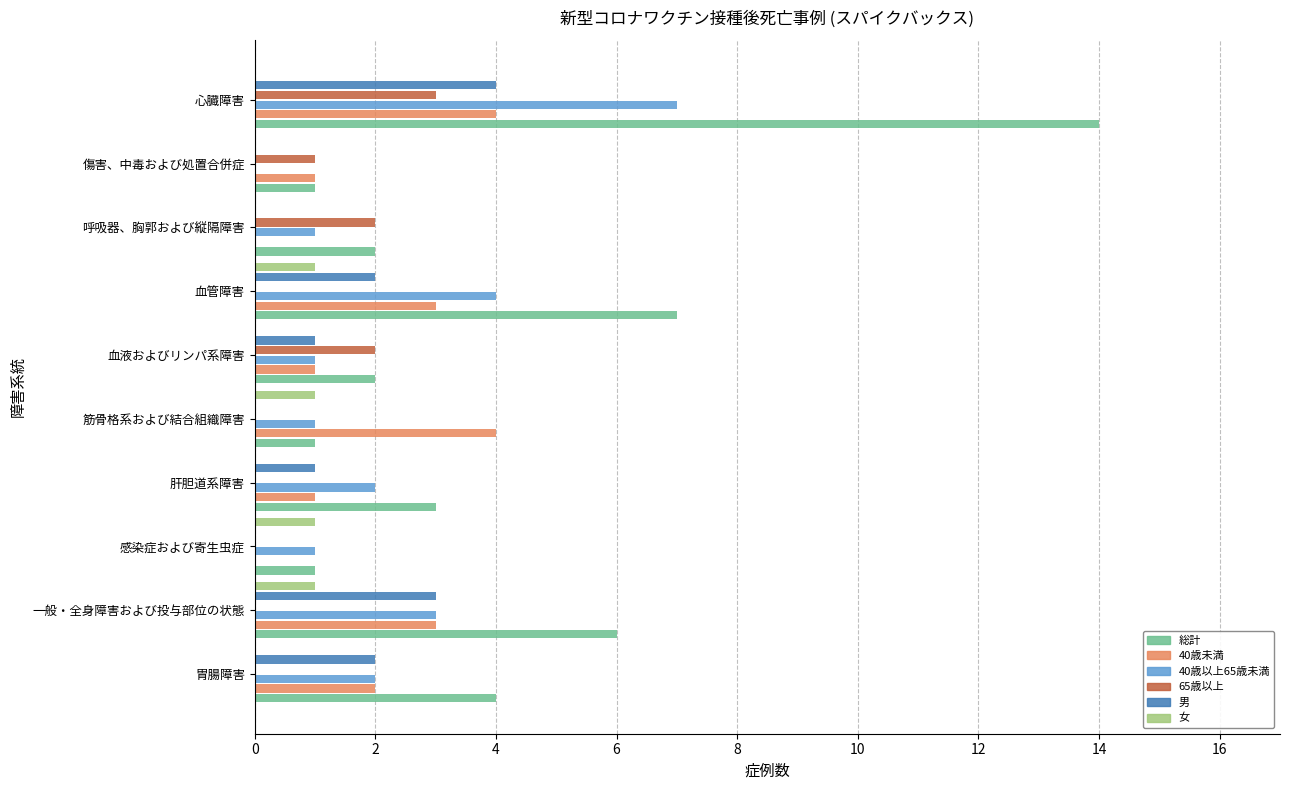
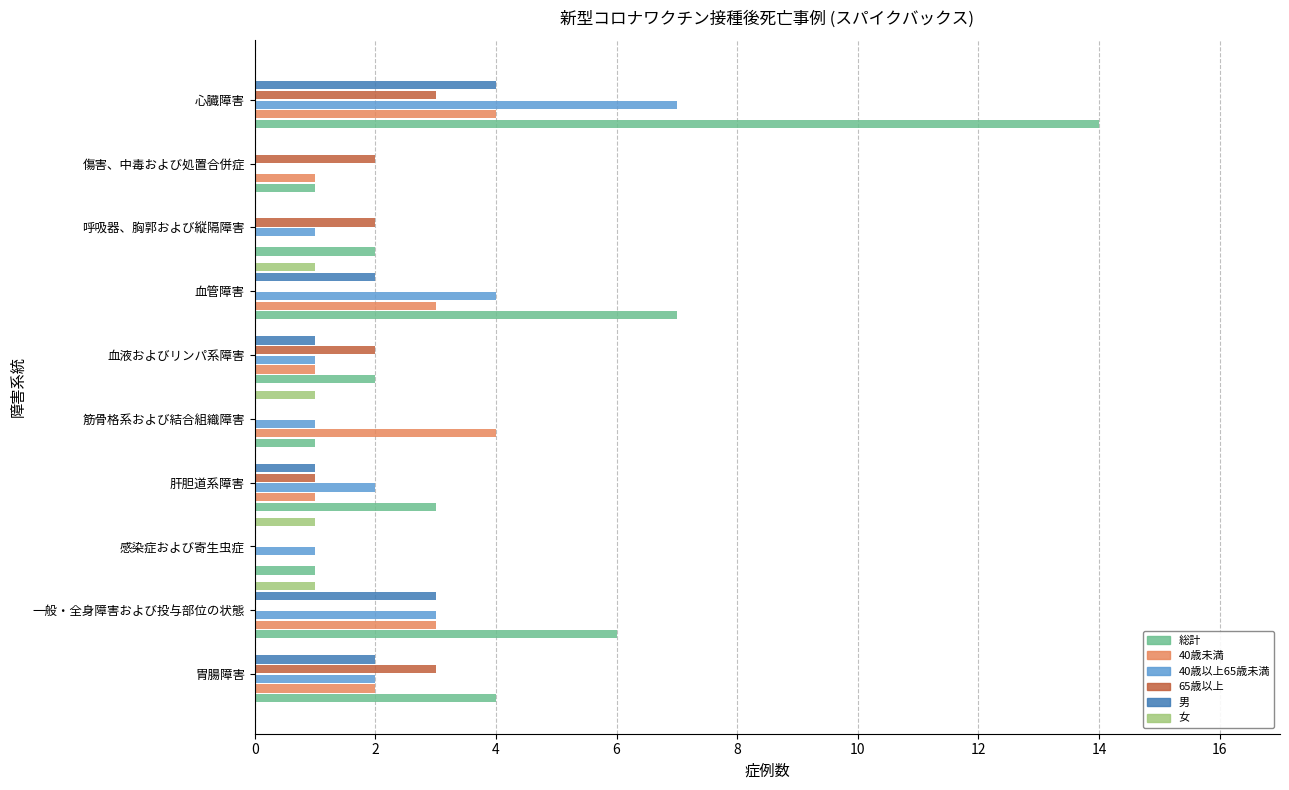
  {
    "40歳未満": {
      "心臓障害": 4,
      "傷害、中毒および処置合併症": 1,
      "呼吸器、胸郭および縦隔障害": 0,
      "血管障害": 3,
      "血液およびリンパ系障害": 1,
      "筋骨格系および結合組織障害": 4,
      "肝胆道系障害": 1,
      "感染症および寄生虫症": 0,
      "一般・全身障害および投与部位の状態": 3,
      "胃腸障害": 2
    },
    "65歳以上": {
      "心臓障害": 3,
-     "傷害、中毒および処置合併症": 1,
+     "傷害、中毒および処置合併症": 2,
      "呼吸器、胸郭および縦隔障害": 2,
      "血管障害": 0,
      "血液およびリンパ系障害": 2,
      "筋骨格系および結合組織障害": 0,
-     "肝胆道系障害": 0,
+     "肝胆道系障害": 1,
      "感染症および寄生虫症": 0,
      "一般・全身障害および投与部位の状態": 0,
-     "胃腸障害": 0
+     "胃腸障害": 3
    }
  }
